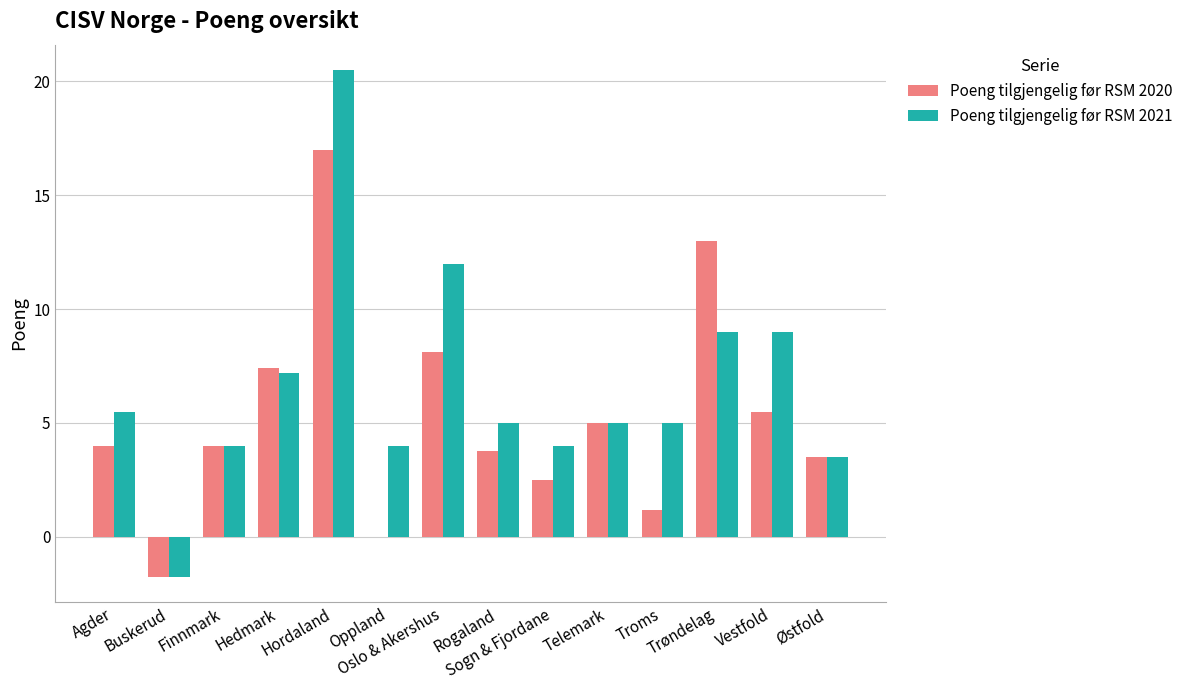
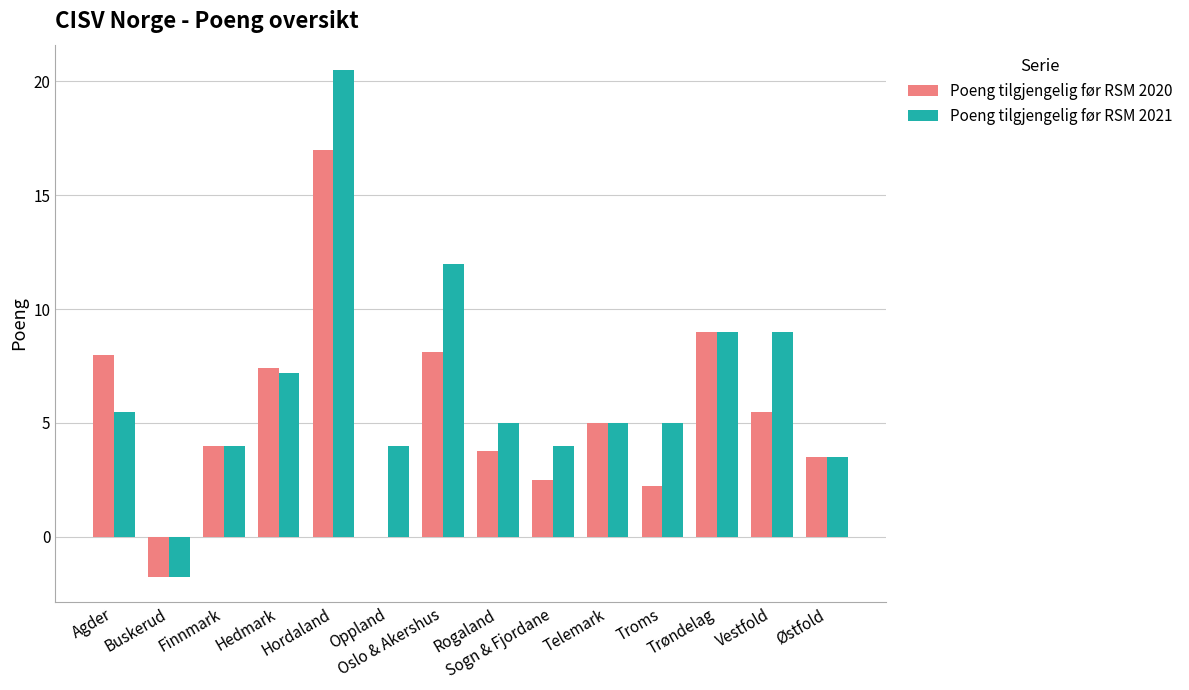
  {
    "Poeng tilgjengelig før RSM 2020": {
-     "Agder": 4,
+     "Agder": 8,
      "Buskerud": -1.8,
      "Finnmark": 4.0,
      "Hedmark": 7.4,
      "Hordaland": 17.0,
      "Oppland": 0.0,
      "Oslo & Akershus": 8.1,
      "Rogaland": 3.8,
      "Sogn & Fjordane": 2.5,
      "Telemark": 5.0,
-     "Troms": 1.2,
-     "Trøndelag": 13,
+     "Troms": 2.3,
+     "Trøndelag": 9,
      "Vestfold": 5.5,
      "Østfold": 3.5
    },
    "Poeng tilgjengelig før RSM 2021": {
      "Agder": 5.5,
      "Buskerud": -1.8,
      "Finnmark": 4.0,
      "Hedmark": 7.2,
      "Hordaland": 20.5,
      "Oppland": 4.0,
      "Oslo & Akershus": 12.0,
      "Rogaland": 5.0,
      "Sogn & Fjordane": 4.0,
      "Telemark": 5.0,
      "Troms": 5.0,
      "Trøndelag": 9.0,
      "Vestfold": 9.0,
      "Østfold": 3.5
    }
  }
